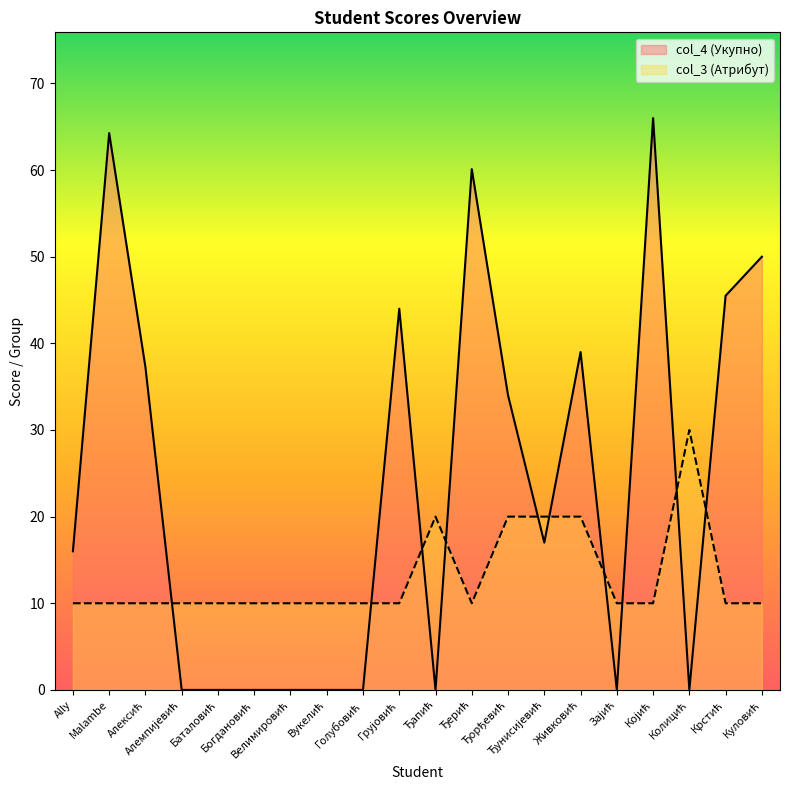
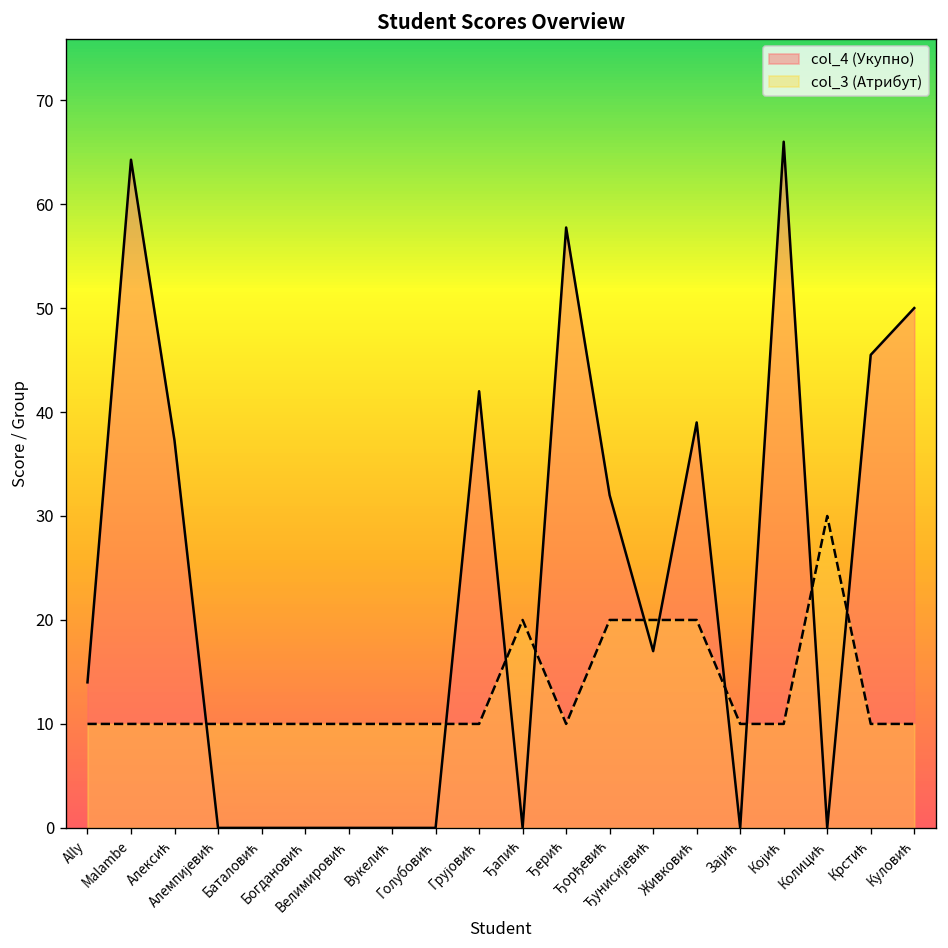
  {
    "col_4 (Укупно)": {
-     "Ally": 16,
+     "Ally": 14,
      "Malambe": 64,
      "Алексић": 37,
      "Алемпијевић": 0,
      "Баталовић": 0,
      "Богдановић": 0,
      "Велимировић": 0,
      "Вукелић": 0,
      "Голубовић": 0,
-     "Грујовић": 44,
+     "Грујовић": 42,
      "Ђапић": 0,
-     "Ђерић": 60,
-     "Ђорђевић": 34,
+     "Ђерић": 58,
+     "Ђорђевић": 32,
      "Ђунисијевић": 17,
      "Живковић": 39,
      "Зајић": 0,
      "Којић": 66,
      "Колицић": 0,
      "Крстић": 46,
      "Куловић": 50
    },
    "col_3 (Атрибут)": {
      "Ally": 10,
      "Malambe": 10,
      "Алексић": 10,
      "Алемпијевић": 10,
      "Баталовић": 10,
      "Богдановић": 10,
      "Велимировић": 10,
      "Вукелић": 10,
      "Голубовић": 10,
      "Грујовић": 10,
      "Ђапић": 20,
      "Ђерић": 10,
      "Ђорђевић": 20,
      "Ђунисијевић": 20,
      "Живковић": 20,
      "Зајић": 10,
      "Којић": 10,
      "Колицић": 30,
      "Крстић": 10,
      "Куловић": 10
    }
  }
